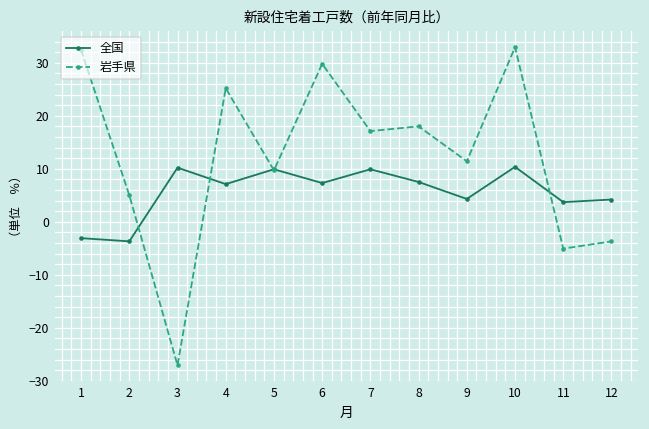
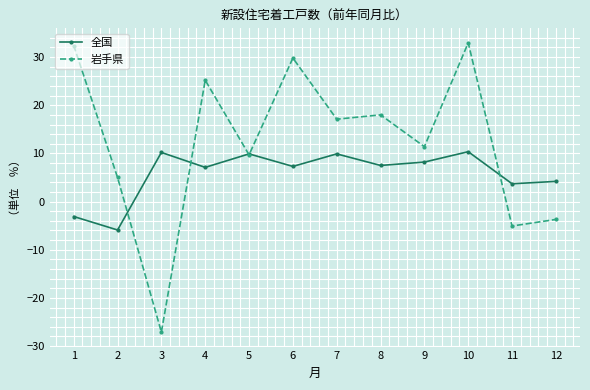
  {
    "全国": {
      "1": -3,
-     "2": -4,
+     "2": -6,
      "3": 10,
      "4": 7,
      "6": 7,
      "7": 10,
      "8": 8,
-     "9": 4,
+     "9": 8,
      "10": 10,
      "11": 4,
      "12": 4
    },
    "岩手県": {
      "2": 5,
      "3": -27,
      "4": 25,
      "6": 30,
      "7": 17,
      "8": 18,
      "9": 11,
      "10": 33,
      "11": -5,
      "12": -4
    }
  }
